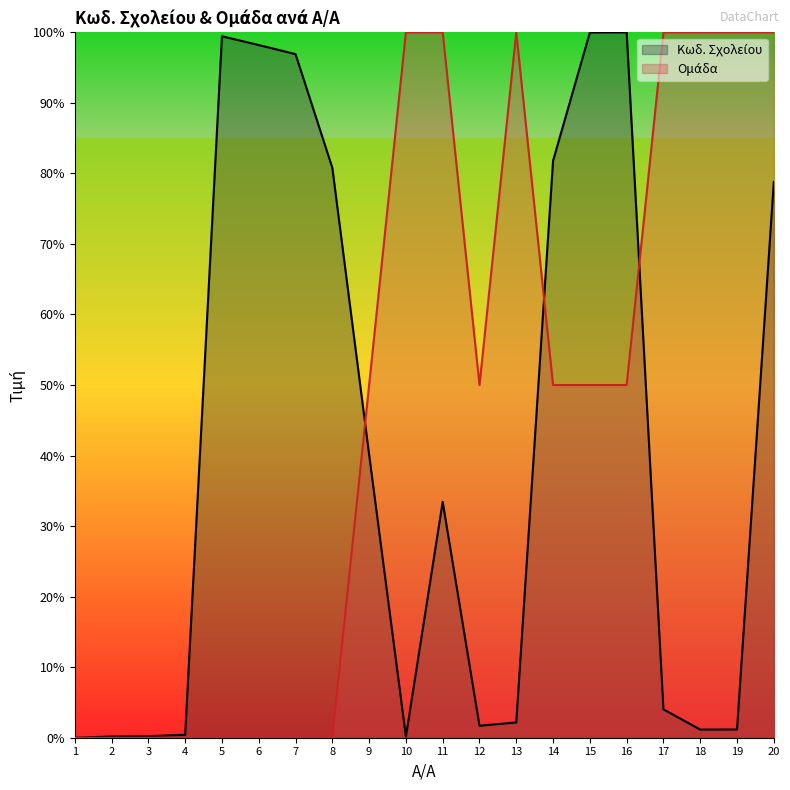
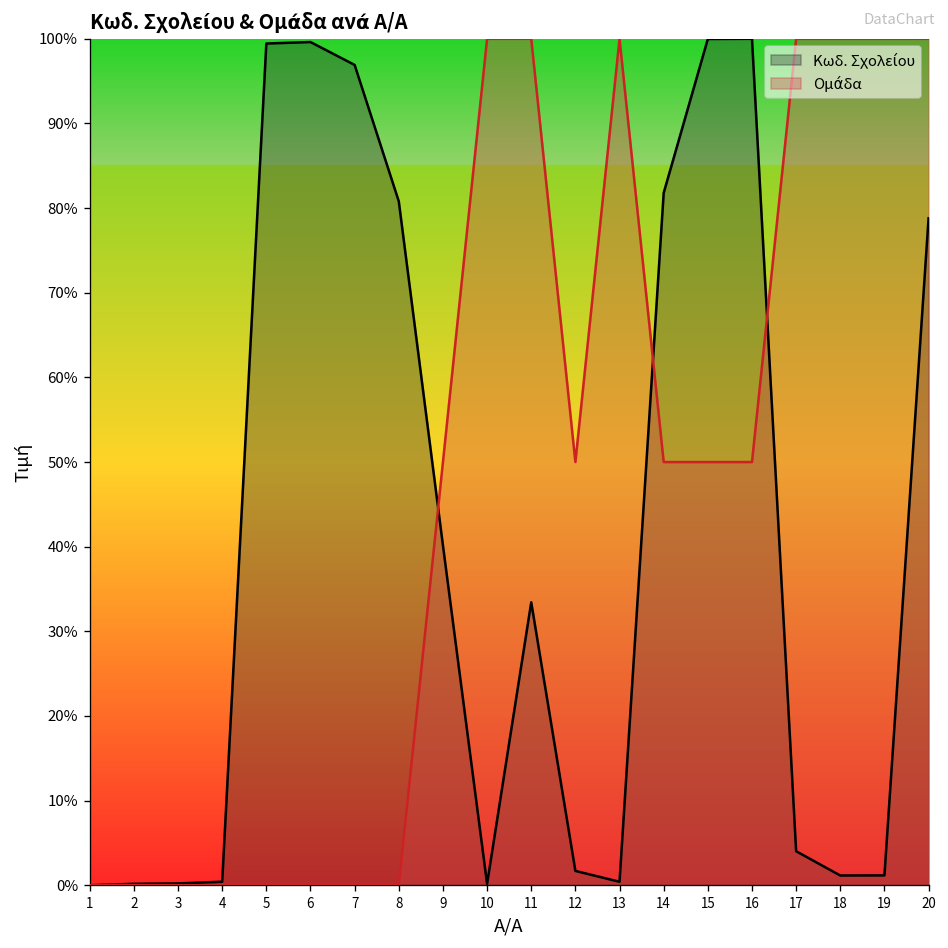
  {
    "Κωδ. Σχολείου": {
      "4": "0%",
      "5": "99%",
-     "6": "98%",
+     "6": "100%",
      "7": "97%",
      "8": "81%",
      "9": "40%",
      "10": "0%",
      "11": "33%",
      "12": "2%",
-     "13": "2%",
+     "13": "0%",
      "14": "82%",
      "15": "100%",
      "16": "100%",
      "17": "4%",
      "18": "1%",
      "19": "1%",
      "20": "79%"
    },
    "Ομάδα": {
      "4": "0%",
      "5": "0%",
      "6": "0%",
      "7": "0%",
      "8": "0%",
      "9": "50%",
      "10": "100%",
      "11": "100%",
      "12": "50%",
      "13": "100%",
      "14": "50%",
      "15": "50%",
      "16": "50%",
      "17": "100%",
      "18": "100%",
      "19": "100%",
      "20": "100%"
    }
  }
